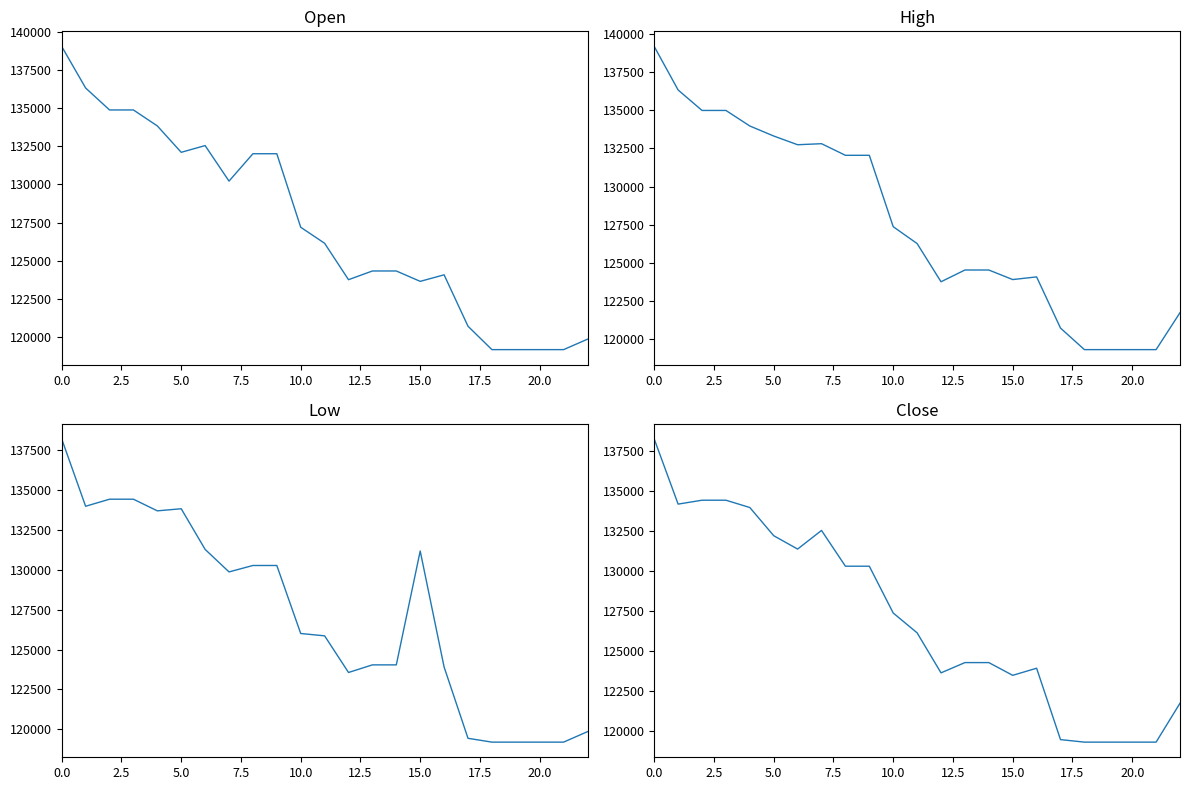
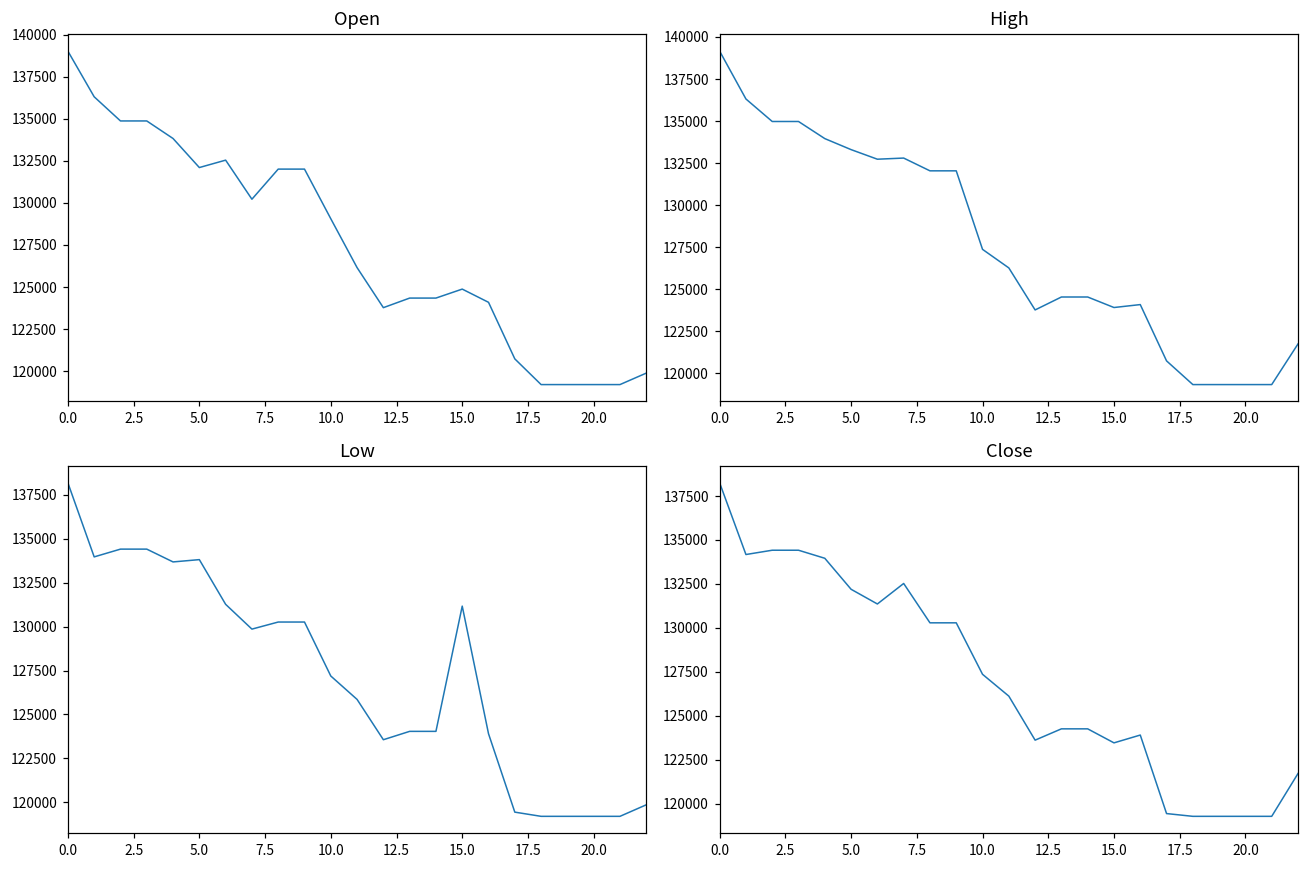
  {
    "Open": {
      "0.0": 139000,
      "5.0": 132100,
-     "10.0": 127200,
-     "15.0": 123700,
+     "10.0": 129100,
+     "15.0": 124900,
      "20.0": 119200
    },
    "High": {
      "0.0": 139200,
      "5.0": 133300,
      "10.0": 127400,
      "15.0": 123900,
      "20.0": 119300
    },
    "Low": {
      "0.0": 138200,
      "5.0": 133800,
-     "10.0": 126000,
+     "10.0": 127200,
      "15.0": 131200,
      "20.0": 119200
    },
    "Close": {
      "0.0": 138200,
      "5.0": 132200,
      "10.0": 127400,
      "15.0": 123500,
      "20.0": 119300
    }
  }
